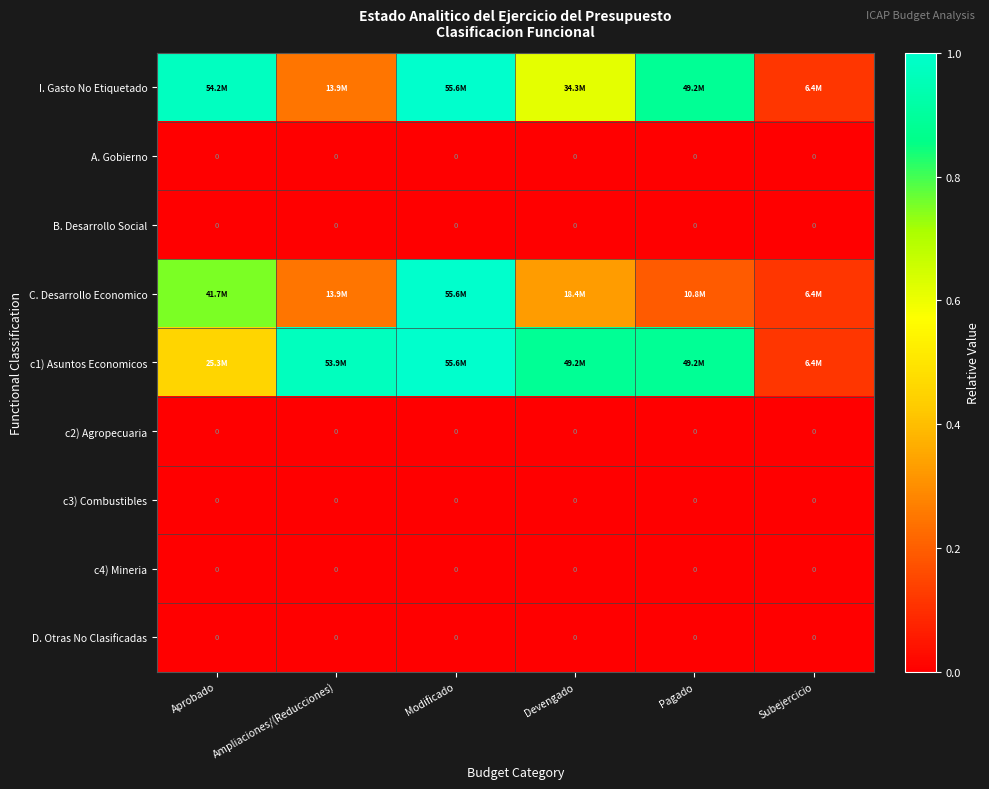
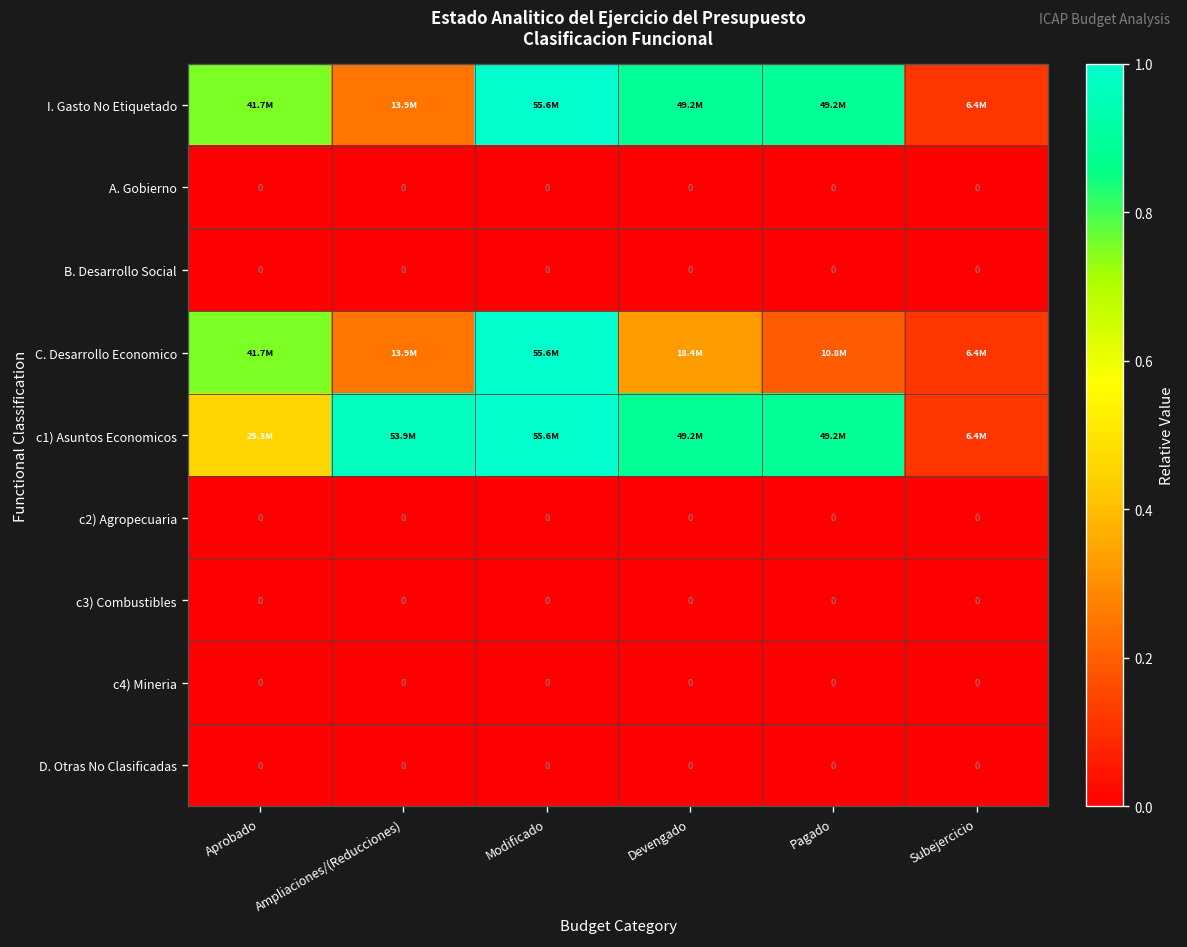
  {
    "I. Gasto No Etiquetado": {
-     "Aprobado": "54.2M",
+     "Aprobado": "41.7M",
      "Ampliaciones/(Reducciones)": "13.9M",
      "Modificado": "55.6M",
-     "Devengado": "34.3M",
+     "Devengado": "49.2M",
      "Pagado": "49.2M",
      "Subejercicio": "6.4M"
    },
    "A. Gobierno": {
      "Aprobado": "0",
      "Ampliaciones/(Reducciones)": "0",
      "Modificado": "0",
      "Devengado": "0",
      "Pagado": "0",
      "Subejercicio": "0"
    },
    "B. Desarrollo Social": {
      "Aprobado": "0",
      "Ampliaciones/(Reducciones)": "0",
      "Modificado": "0",
      "Devengado": "0",
      "Pagado": "0",
      "Subejercicio": "0"
    },
    "C. Desarrollo Economico": {
      "Aprobado": "41.7M",
      "Ampliaciones/(Reducciones)": "13.9M",
      "Modificado": "55.6M",
      "Devengado": "18.4M",
      "Pagado": "10.8M",
      "Subejercicio": "6.4M"
    },
    "c1) Asuntos Economicos": {
      "Aprobado": "25.3M",
      "Ampliaciones/(Reducciones)": "53.9M",
      "Modificado": "55.6M",
      "Devengado": "49.2M",
      "Pagado": "49.2M",
      "Subejercicio": "6.4M"
    },
    "c2) Agropecuaria": {
      "Aprobado": "0",
      "Ampliaciones/(Reducciones)": "0",
      "Modificado": "0",
      "Devengado": "0",
      "Pagado": "0",
      "Subejercicio": "0"
    },
    "c3) Combustibles": {
      "Aprobado": "0",
      "Ampliaciones/(Reducciones)": "0",
      "Modificado": "0",
      "Devengado": "0",
      "Pagado": "0",
      "Subejercicio": "0"
    },
    "c4) Mineria": {
      "Aprobado": "0",
      "Ampliaciones/(Reducciones)": "0",
      "Modificado": "0",
      "Devengado": "0",
      "Pagado": "0",
      "Subejercicio": "0"
    },
    "D. Otras No Clasificadas": {
      "Aprobado": "0",
      "Ampliaciones/(Reducciones)": "0",
      "Modificado": "0",
      "Devengado": "0",
      "Pagado": "0",
      "Subejercicio": "0"
    }
  }
